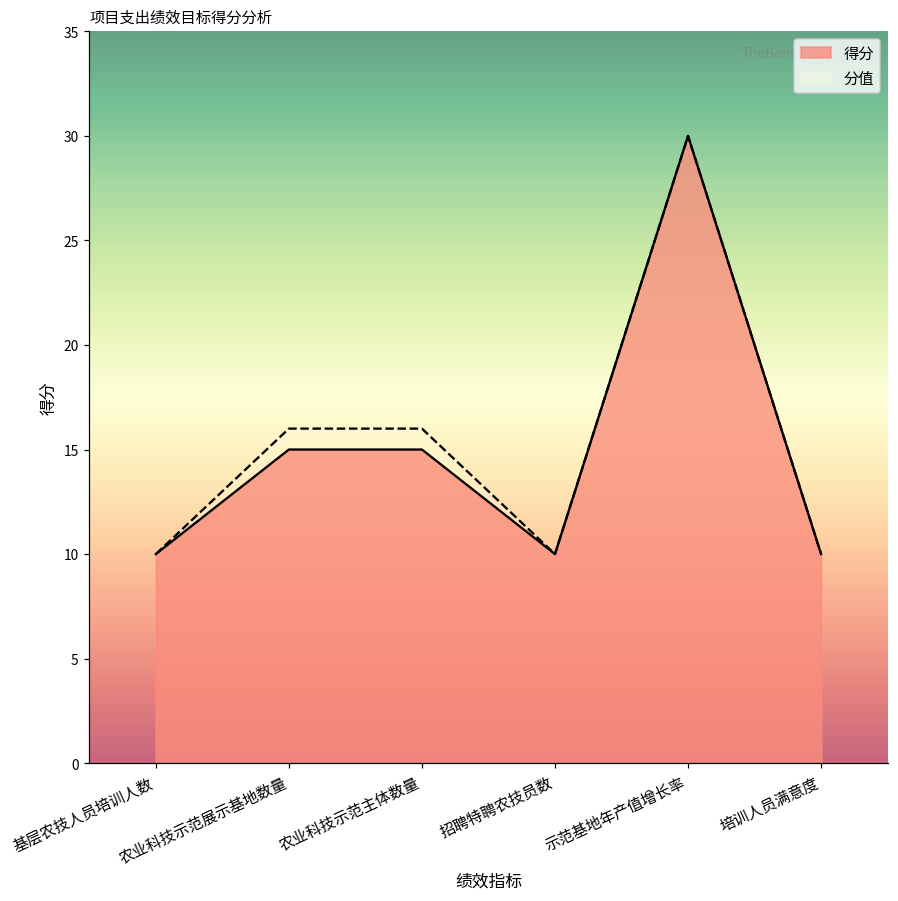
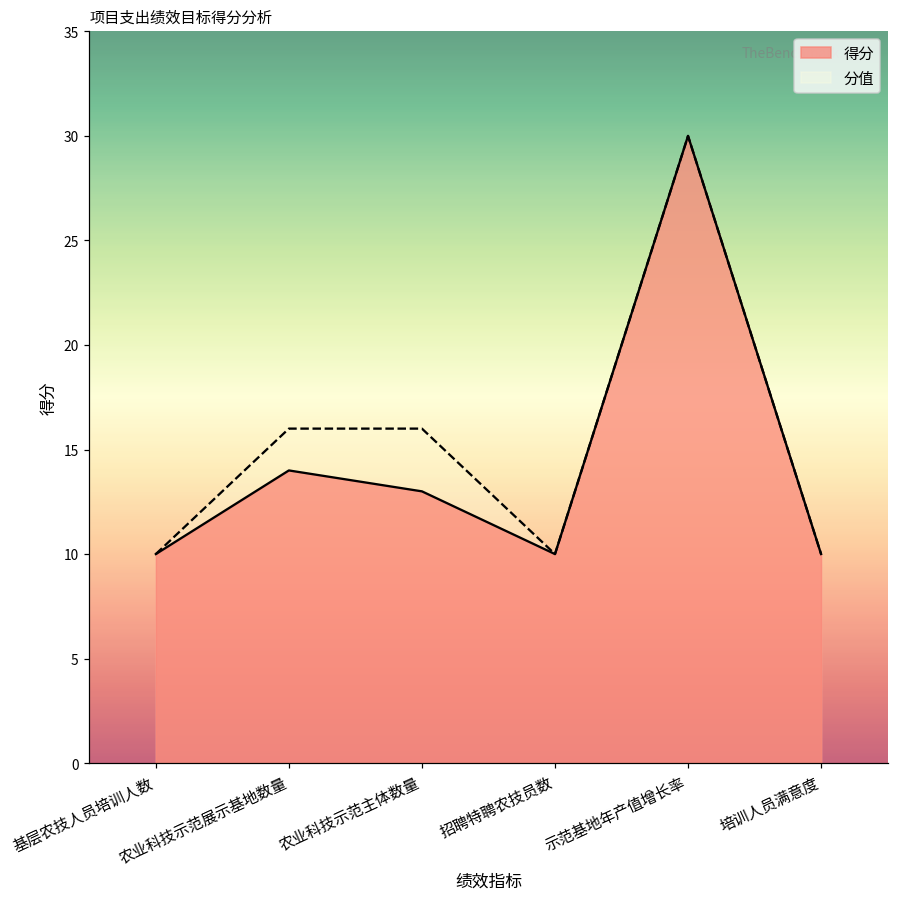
  {
    "得分": {
-     "农业科技示范展示基地数量": 15,
-     "农业科技示范主体数量": 15
+     "农业科技示范展示基地数量": 14,
+     "农业科技示范主体数量": 13
    },
    "分值": {
      "农业科技示范展示基地数量": 16,
      "农业科技示范主体数量": 16
    }
  }
